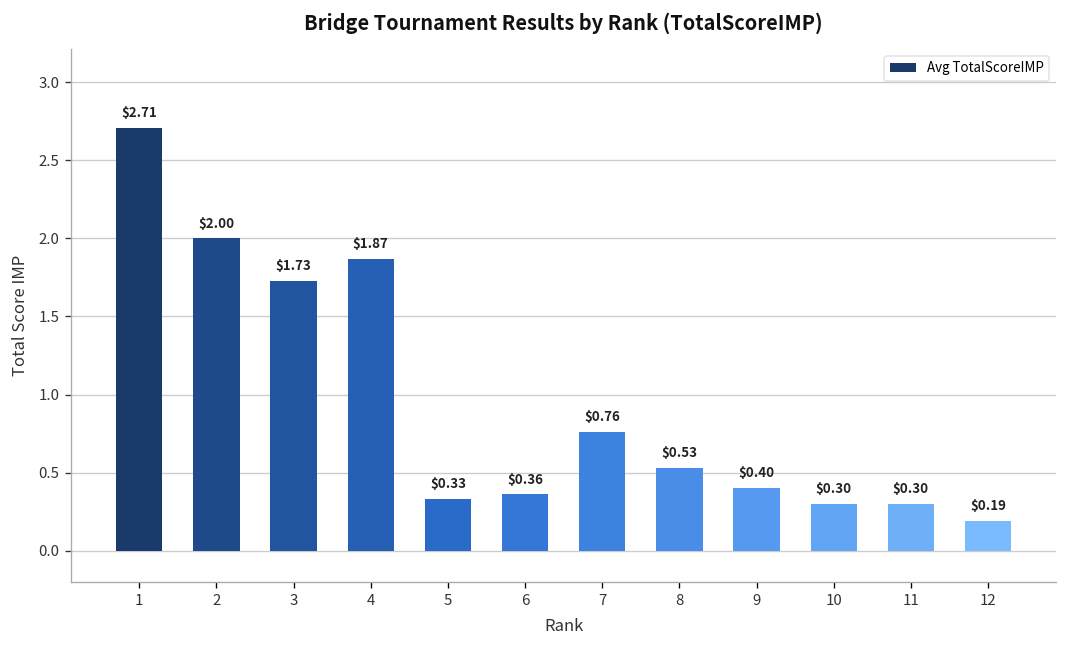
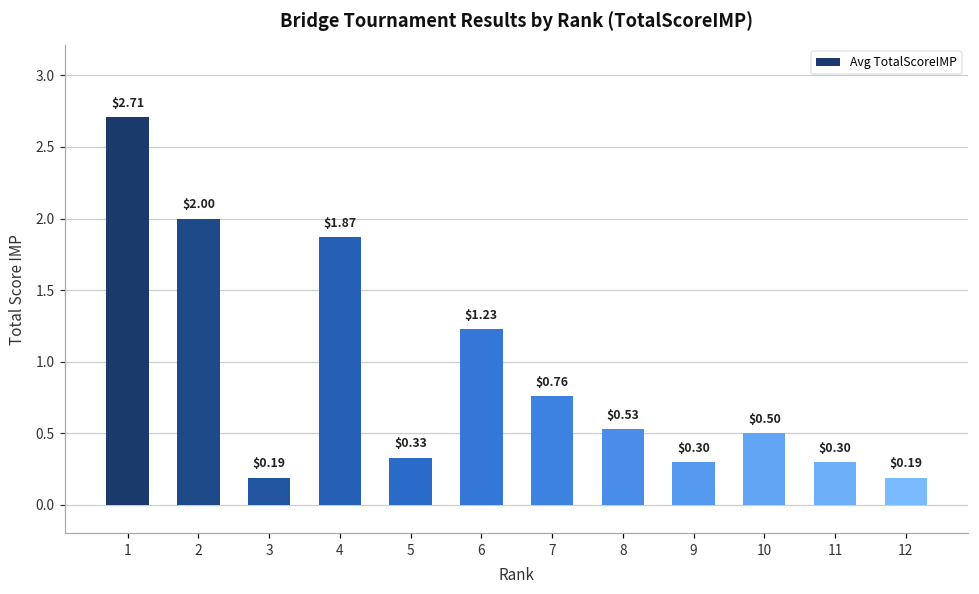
  {
    "1": "$2.71",
    "2": "$2.00",
-   "3": "$1.73",
+   "3": "$0.19",
    "4": "$1.87",
    "5": "$0.33",
-   "6": "$0.36",
+   "6": "$1.23",
    "7": "$0.76",
    "8": "$0.53",
-   "9": "$0.40",
-   "10": "$0.30",
+   "9": "$0.30",
+   "10": "$0.50",
    "11": "$0.30",
    "12": "$0.19"
  }
